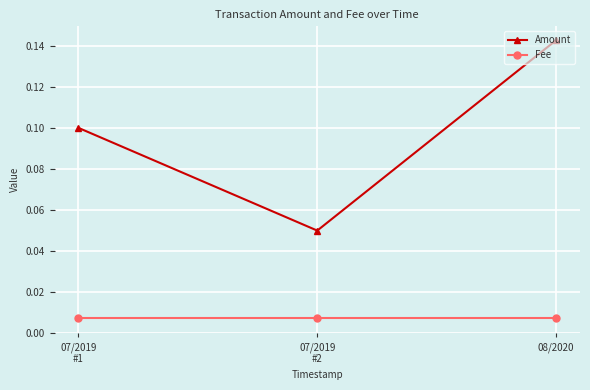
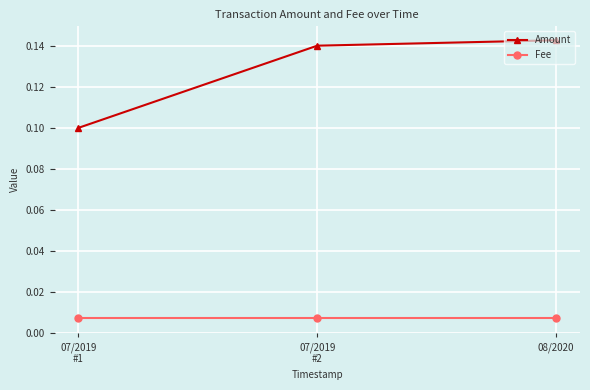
  {
    "Amount": {
      "07/2019 #1": 0.10,
-     "07/2019 #2": 0.05
+     "07/2019 #2": 0.14
    },
    "Fee": {
      "07/2019 #1": 0.007,
      "07/2019 #2": 0.007,
      "08/2020": 0.007
    }
  }
